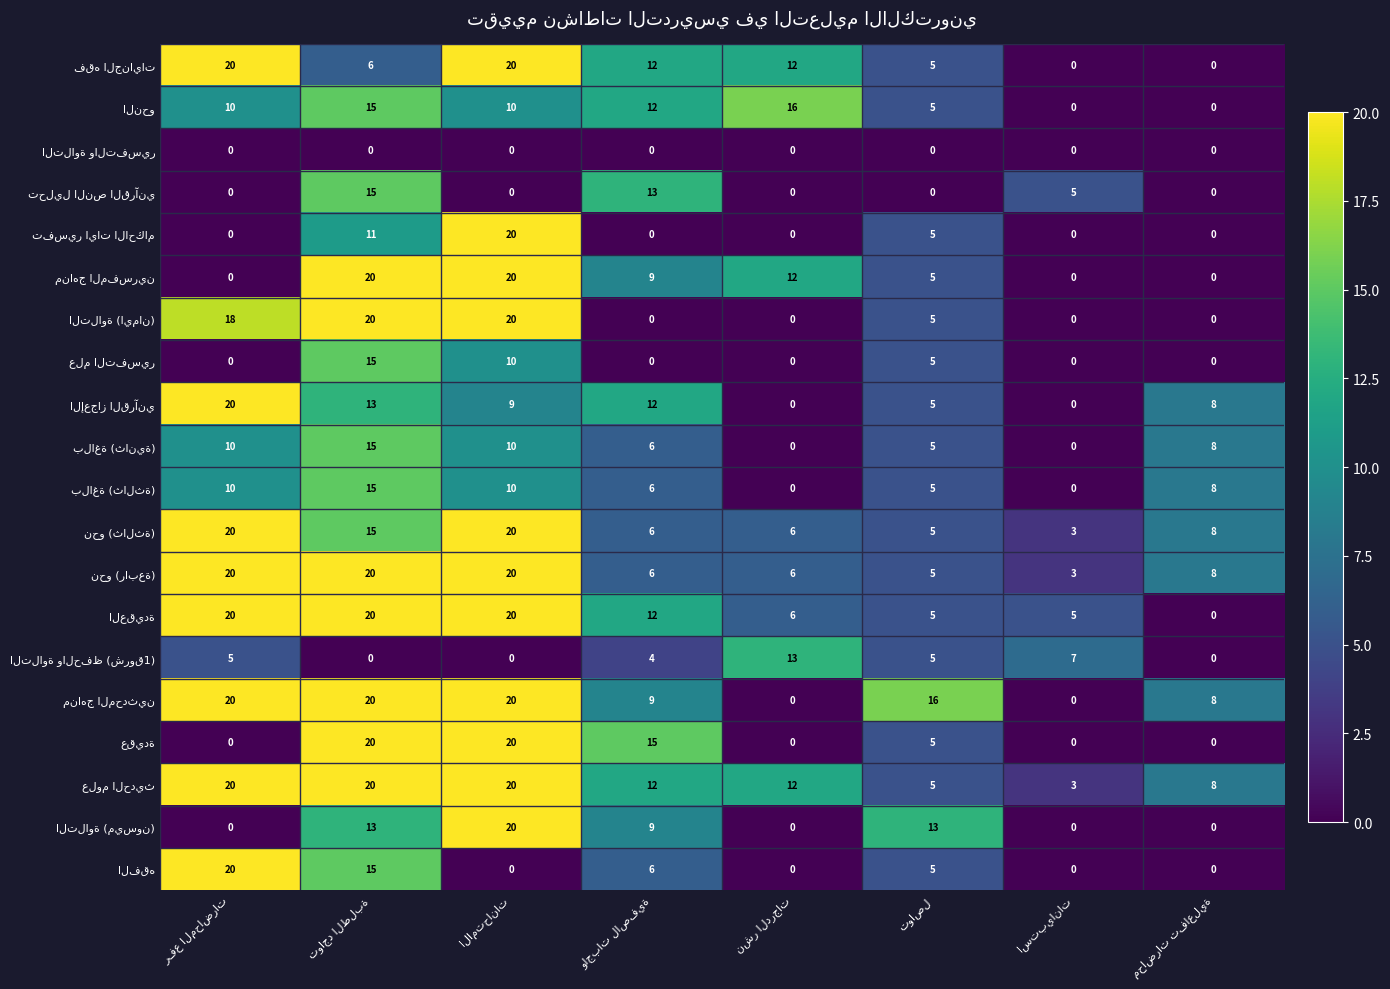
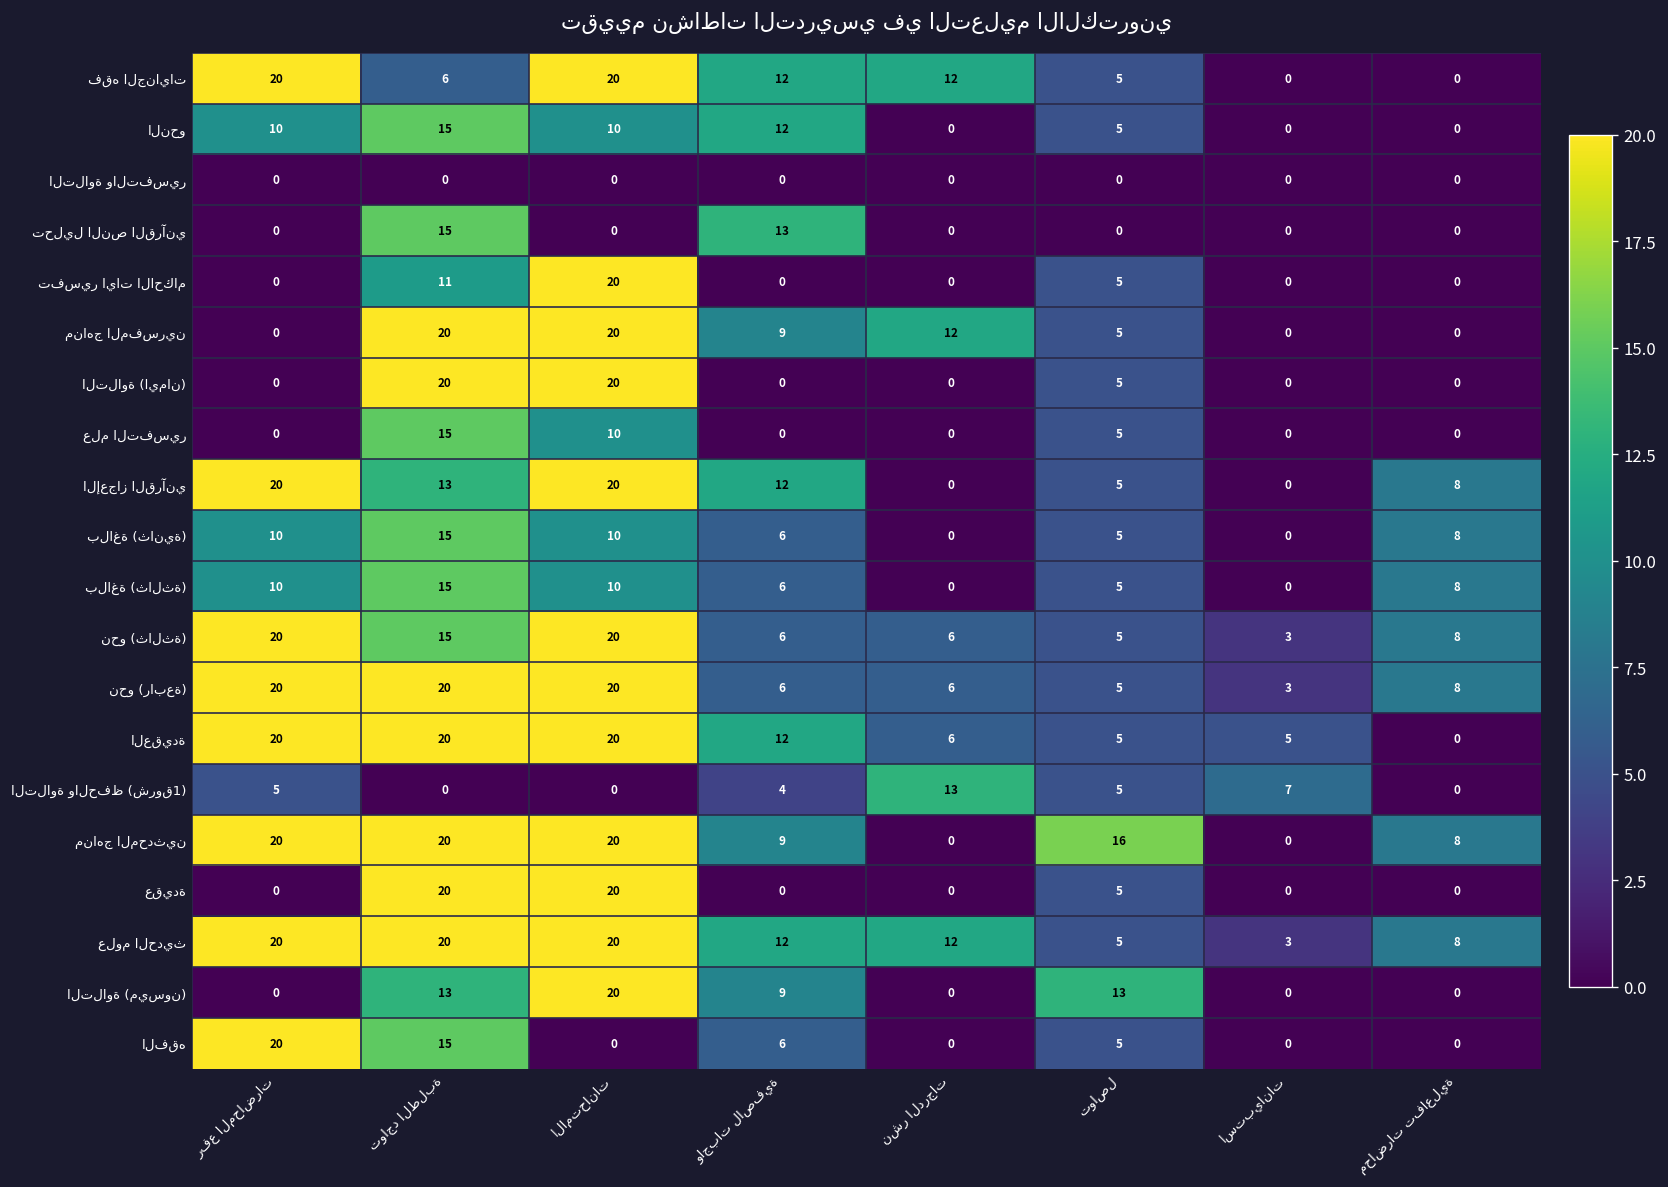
  {
    "فقه الجنايات": {
      "رفع المحاضرات": 20,
      "تواجد الطلبة": 6,
      "الامتحانات": 20,
      "واجبات لاصفية": 12,
      "نشر الدرجات": 12,
      "تواصل": 5,
      "استبيانات": 0,
      "محاضرات تفاعلية": 0
    },
    "النحو": {
      "رفع المحاضرات": 10,
      "تواجد الطلبة": 15,
      "الامتحانات": 10,
      "واجبات لاصفية": 12,
-     "نشر الدرجات": 16,
+     "نشر الدرجات": 0,
      "تواصل": 5,
      "استبيانات": 0,
      "محاضرات تفاعلية": 0
    },
    "التلاوة والتفسير": {
      "رفع المحاضرات": 0,
      "تواجد الطلبة": 0,
      "الامتحانات": 0,
      "واجبات لاصفية": 0,
      "نشر الدرجات": 0,
      "تواصل": 0,
      "استبيانات": 0,
      "محاضرات تفاعلية": 0
    },
    "تحليل النص القرآني": {
      "رفع المحاضرات": 0,
      "تواجد الطلبة": 15,
      "الامتحانات": 0,
      "واجبات لاصفية": 13,
      "نشر الدرجات": 0,
      "تواصل": 0,
-     "استبيانات": 5,
+     "استبيانات": 0,
      "محاضرات تفاعلية": 0
    },
    "تفسير ايات الاحكام": {
      "رفع المحاضرات": 0,
      "تواجد الطلبة": 11,
      "الامتحانات": 20,
      "واجبات لاصفية": 0,
      "نشر الدرجات": 0,
      "تواصل": 5,
      "استبيانات": 0,
      "محاضرات تفاعلية": 0
    },
    "مناهج المفسرين": {
      "رفع المحاضرات": 0,
      "تواجد الطلبة": 20,
      "الامتحانات": 20,
      "واجبات لاصفية": 9,
      "نشر الدرجات": 12,
      "تواصل": 5,
      "استبيانات": 0,
      "محاضرات تفاعلية": 0
    },
    "التلاوة (ايمان)": {
-     "رفع المحاضرات": 18,
+     "رفع المحاضرات": 0,
      "تواجد الطلبة": 20,
      "الامتحانات": 20,
      "واجبات لاصفية": 0,
      "نشر الدرجات": 0,
      "تواصل": 5,
      "استبيانات": 0,
      "محاضرات تفاعلية": 0
    },
    "علم التفسير": {
      "رفع المحاضرات": 0,
      "تواجد الطلبة": 15,
      "الامتحانات": 10,
      "واجبات لاصفية": 0,
      "نشر الدرجات": 0,
      "تواصل": 5,
      "استبيانات": 0,
      "محاضرات تفاعلية": 0
    },
    "الإعجاز القرآني": {
      "رفع المحاضرات": 20,
      "تواجد الطلبة": 13,
-     "الامتحانات": 9,
+     "الامتحانات": 20,
      "واجبات لاصفية": 12,
      "نشر الدرجات": 0,
      "تواصل": 5,
      "استبيانات": 0,
      "محاضرات تفاعلية": 8
    },
    "بلاغة (ثانية)": {
      "رفع المحاضرات": 10,
      "تواجد الطلبة": 15,
      "الامتحانات": 10,
      "واجبات لاصفية": 6,
      "نشر الدرجات": 0,
      "تواصل": 5,
      "استبيانات": 0,
      "محاضرات تفاعلية": 8
    },
    "بلاغة (ثالثة)": {
      "رفع المحاضرات": 10,
      "تواجد الطلبة": 15,
      "الامتحانات": 10,
      "واجبات لاصفية": 6,
      "نشر الدرجات": 0,
      "تواصل": 5,
      "استبيانات": 0,
      "محاضرات تفاعلية": 8
    },
    "نحو (ثالثة)": {
      "رفع المحاضرات": 20,
      "تواجد الطلبة": 15,
      "الامتحانات": 20,
      "واجبات لاصفية": 6,
      "نشر الدرجات": 6,
      "تواصل": 5,
      "استبيانات": 3,
      "محاضرات تفاعلية": 8
    },
    "نحو (رابعة)": {
      "رفع المحاضرات": 20,
      "تواجد الطلبة": 20,
      "الامتحانات": 20,
      "واجبات لاصفية": 6,
      "نشر الدرجات": 6,
      "تواصل": 5,
      "استبيانات": 3,
      "محاضرات تفاعلية": 8
    },
    "العقيدة": {
      "رفع المحاضرات": 20,
      "تواجد الطلبة": 20,
      "الامتحانات": 20,
      "واجبات لاصفية": 12,
      "نشر الدرجات": 6,
      "تواصل": 5,
      "استبيانات": 5,
      "محاضرات تفاعلية": 0
    },
    "التلاوة والحفظ (شروق1)": {
      "رفع المحاضرات": 5,
      "تواجد الطلبة": 0,
      "الامتحانات": 0,
      "واجبات لاصفية": 4,
      "نشر الدرجات": 13,
      "تواصل": 5,
      "استبيانات": 7,
      "محاضرات تفاعلية": 0
    },
    "مناهج المحدثين": {
      "رفع المحاضرات": 20,
      "تواجد الطلبة": 20,
      "الامتحانات": 20,
      "واجبات لاصفية": 9,
      "نشر الدرجات": 0,
      "تواصل": 16,
      "استبيانات": 0,
      "محاضرات تفاعلية": 8
    },
    "عقيدة": {
      "رفع المحاضرات": 0,
      "تواجد الطلبة": 20,
      "الامتحانات": 20,
-     "واجبات لاصفية": 15,
+     "واجبات لاصفية": 0,
      "نشر الدرجات": 0,
      "تواصل": 5,
      "استبيانات": 0,
      "محاضرات تفاعلية": 0
    },
    "علوم الحديث": {
      "رفع المحاضرات": 20,
      "تواجد الطلبة": 20,
      "الامتحانات": 20,
      "واجبات لاصفية": 12,
      "نشر الدرجات": 12,
      "تواصل": 5,
      "استبيانات": 3,
      "محاضرات تفاعلية": 8
    },
    "التلاوة (ميسون)": {
      "رفع المحاضرات": 0,
      "تواجد الطلبة": 13,
      "الامتحانات": 20,
      "واجبات لاصفية": 9,
      "نشر الدرجات": 0,
      "تواصل": 13,
      "استبيانات": 0,
      "محاضرات تفاعلية": 0
    },
    "الفقه": {
      "رفع المحاضرات": 20,
      "تواجد الطلبة": 15,
      "الامتحانات": 0,
      "واجبات لاصفية": 6,
      "نشر الدرجات": 0,
      "تواصل": 5,
      "استبيانات": 0,
      "محاضرات تفاعلية": 0
    }
  }
